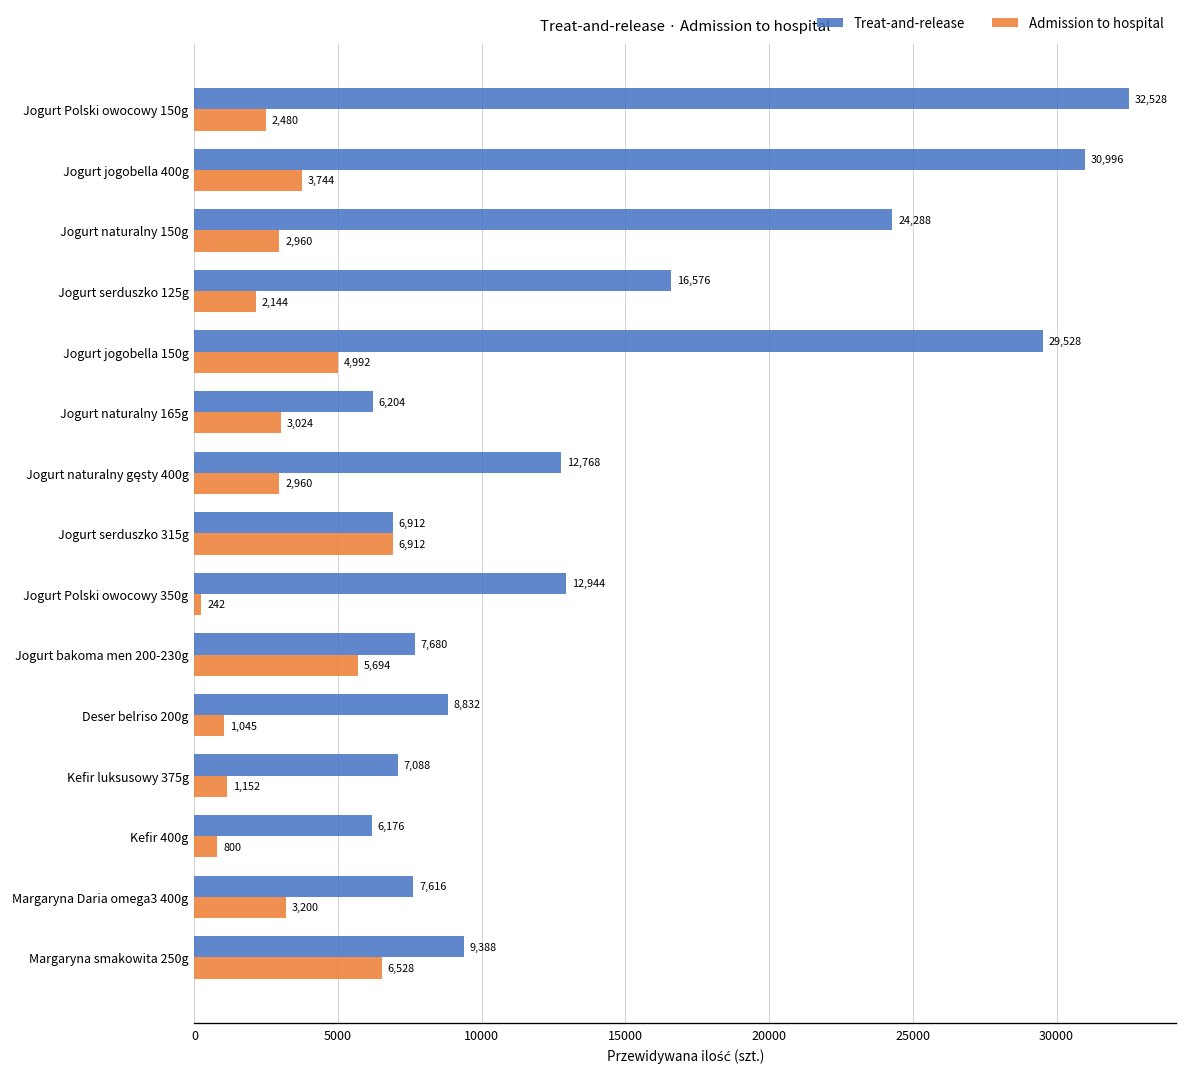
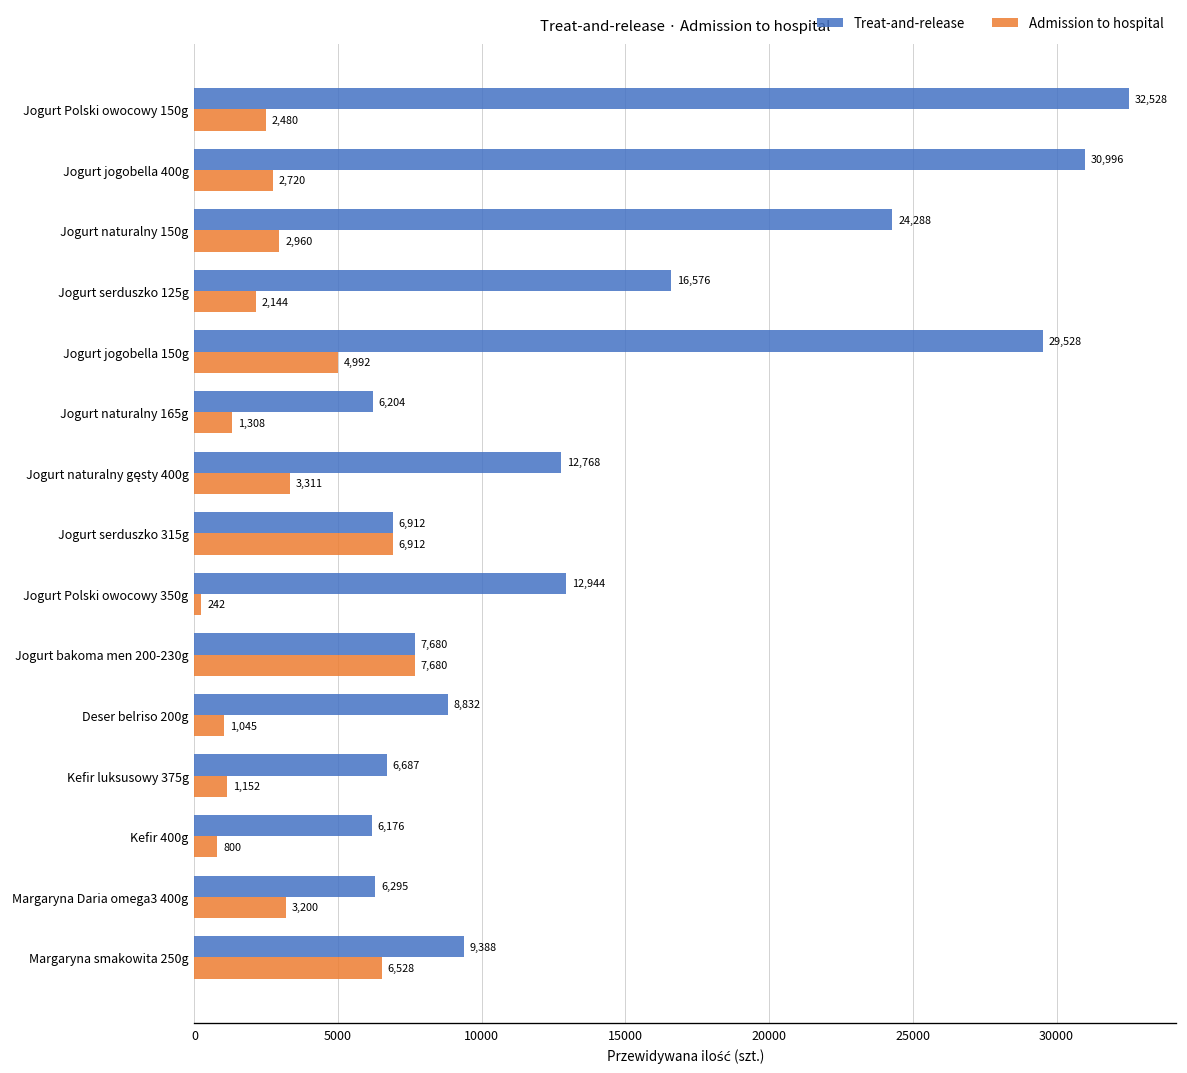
  {
    "Treat-and-release": {
      "Jogurt Polski owocowy 150g": "32,528",
      "Jogurt jogobella 400g": "30,996",
      "Jogurt naturalny 150g": "24,288",
      "Jogurt serduszko 125g": "16,576",
      "Jogurt jogobella 150g": "29,528",
      "Jogurt naturalny 165g": "6,204",
      "Jogurt naturalny gęsty 400g": "12,768",
      "Jogurt serduszko 315g": "6,912",
      "Jogurt Polski owocowy 350g": "12,944",
      "Jogurt bakoma men 200-230g": "7,680",
      "Deser belriso 200g": "8,832",
-     "Kefir luksusowy 375g": "7,088",
+     "Kefir luksusowy 375g": "6,687",
      "Kefir 400g": "6,176",
-     "Margaryna Daria omega3 400g": "7,616",
+     "Margaryna Daria omega3 400g": "6,295",
      "Margaryna smakowita 250g": "9,388"
    },
    "Admission to hospital": {
      "Jogurt Polski owocowy 150g": "2,480",
-     "Jogurt jogobella 400g": "3,744",
+     "Jogurt jogobella 400g": "2,720",
      "Jogurt naturalny 150g": "2,960",
      "Jogurt serduszko 125g": "2,144",
      "Jogurt jogobella 150g": "4,992",
-     "Jogurt naturalny 165g": "3,024",
-     "Jogurt naturalny gęsty 400g": "2,960",
+     "Jogurt naturalny 165g": "1,308",
+     "Jogurt naturalny gęsty 400g": "3,311",
      "Jogurt serduszko 315g": "6,912",
      "Jogurt Polski owocowy 350g": "242",
-     "Jogurt bakoma men 200-230g": "5,694",
+     "Jogurt bakoma men 200-230g": "7,680",
      "Deser belriso 200g": "1,045",
      "Kefir luksusowy 375g": "1,152",
      "Kefir 400g": "800",
      "Margaryna Daria omega3 400g": "3,200",
      "Margaryna smakowita 250g": "6,528"
    }
  }
